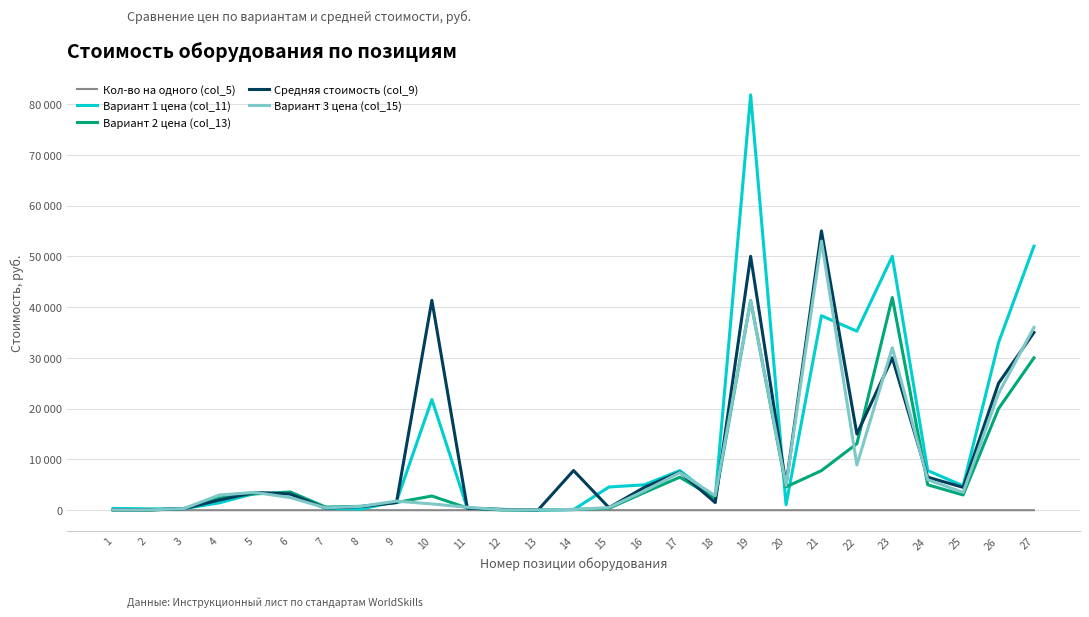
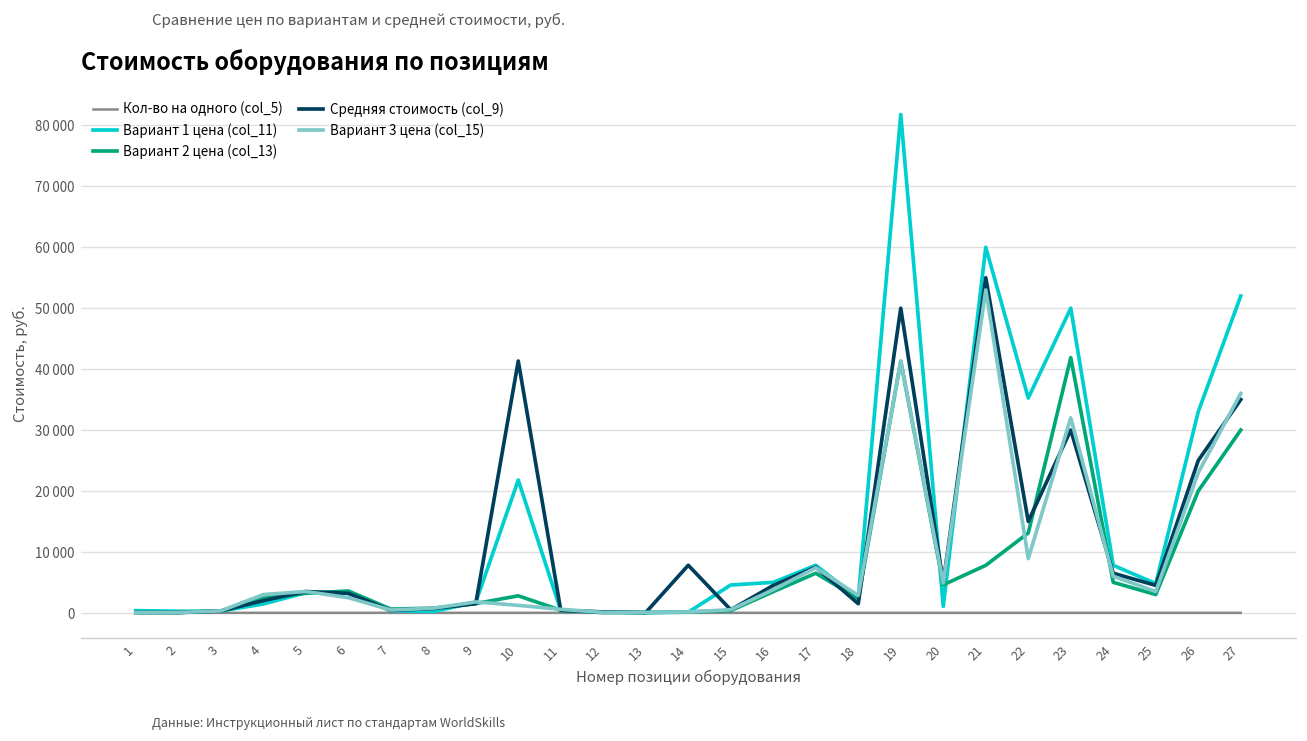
  {
    "Кол-во на одного (col_5)": {
      "4": 0,
      "5": 0,
      "6": 0,
      "9": 0,
      "10": 0,
      "16": 0,
      "17": 0,
      "18": 0,
      "19": 0,
      "20": 0,
      "21": 0,
      "22": 0,
      "23": 0,
      "24": 0,
      "25": 0,
      "26": 0,
      "27": 0
    },
    "Вариант 1 цена (col_11)": {
      "4": 1000,
      "10": 22000,
      "15": 5000,
      "19": 82000,
      "20": 1000,
-     "21": 38000,
+     "21": 60000,
      "22": 35000,
      "23": 50000,
      "24": 8000,
      "26": 33000,
      "27": 52000
    },
    "Вариант 2 цена (col_13)": {
      "10": 3000,
      "17": 7000,
      "21": 8000,
      "22": 13000,
      "23": 42000,
      "24": 5000,
      "26": 20000,
      "27": 30000
    },
    "Средняя стоимость (col_9)": {
      "10": 41000,
      "14": 8000,
      "18": 2000,
      "19": 50000,
      "21": 55000,
      "22": 15000,
      "23": 30000,
      "24": 7000,
      "26": 25000,
      "27": 35000
    },
    "Вариант 3 цена (col_15)": {
      "4": 3000,
      "6": 2000,
      "10": 1000,
      "21": 53000,
      "22": 9000,
      "23": 32000,
      "24": 6000,
      "26": 23000,
      "27": 36000
    }
  }
